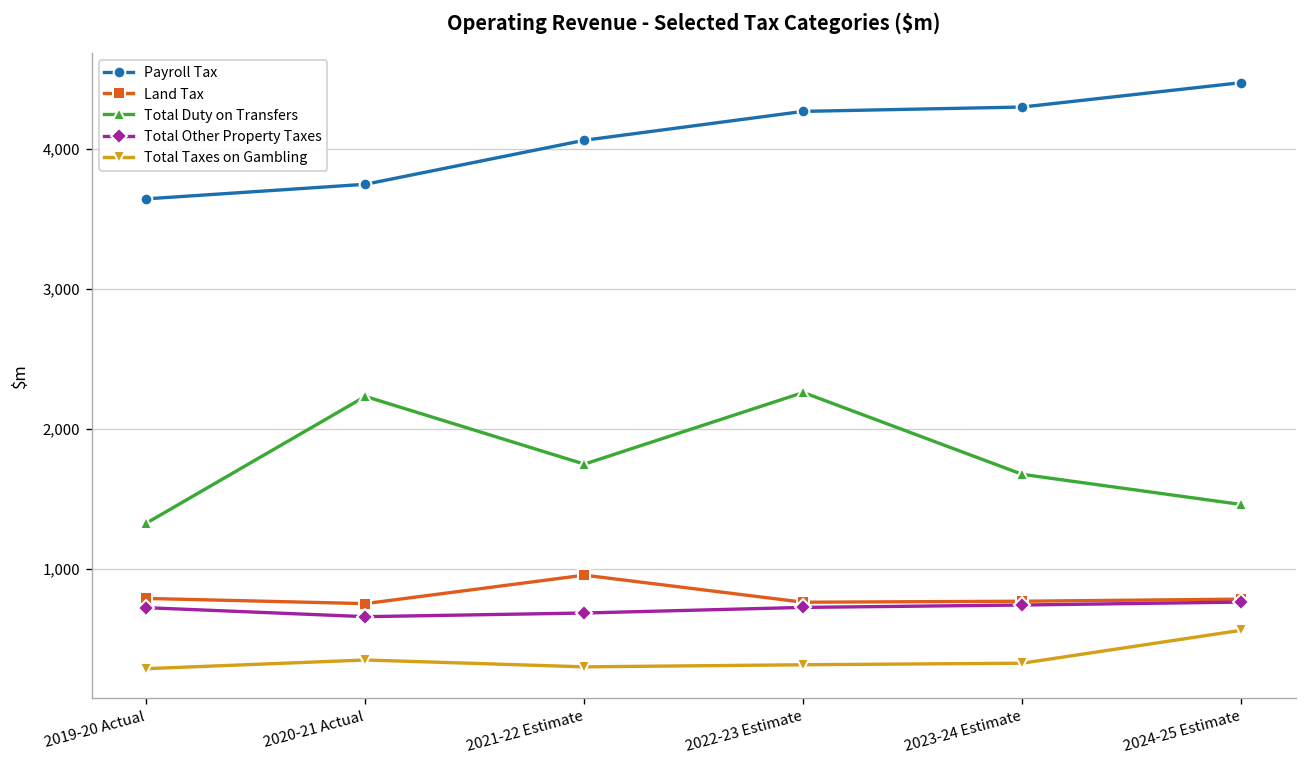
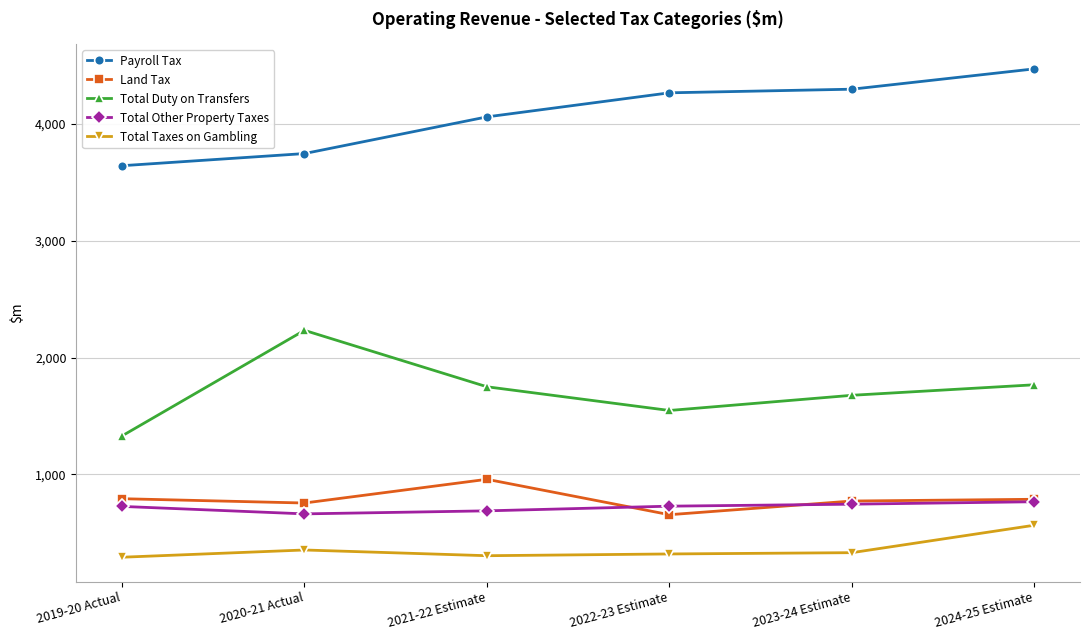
  {
    "Payroll Tax": {
      "2019-20 Actual": "3,640",
      "2020-21 Actual": "3,750",
      "2021-22 Estimate": "4,060",
      "2022-23 Estimate": "4,270",
      "2023-24 Estimate": "4,300",
      "2024-25 Estimate": "4,470"
    },
    "Land Tax": {
      "2019-20 Actual": "790",
      "2020-21 Actual": "760",
      "2021-22 Estimate": "960",
-     "2022-23 Estimate": "770",
+     "2022-23 Estimate": "660",
      "2023-24 Estimate": "770"
    },
    "Total Duty on Transfers": {
      "2019-20 Actual": "1,330",
      "2020-21 Actual": "2,230",
      "2021-22 Estimate": "1,750",
-     "2022-23 Estimate": "2,260",
+     "2022-23 Estimate": "1,550",
      "2023-24 Estimate": "1,680",
-     "2024-25 Estimate": "1,460"
+     "2024-25 Estimate": "1,770"
    },
    "Total Other Property Taxes": {
      "2019-20 Actual": "730",
      "2020-21 Actual": "660",
      "2021-22 Estimate": "690",
      "2022-23 Estimate": "730",
      "2023-24 Estimate": "750"
    },
    "Total Taxes on Gambling": {
      "2019-20 Actual": "290",
      "2020-21 Actual": "350",
      "2021-22 Estimate": "300",
      "2022-23 Estimate": "320",
      "2023-24 Estimate": "330",
      "2024-25 Estimate": "570"
    }
  }
